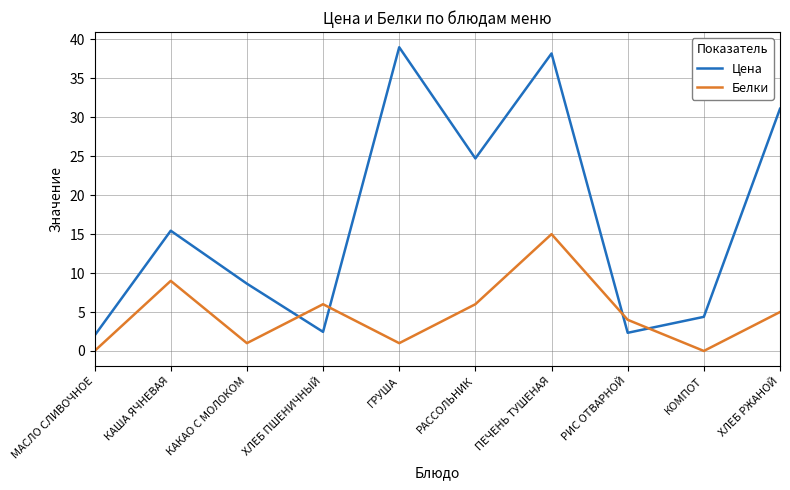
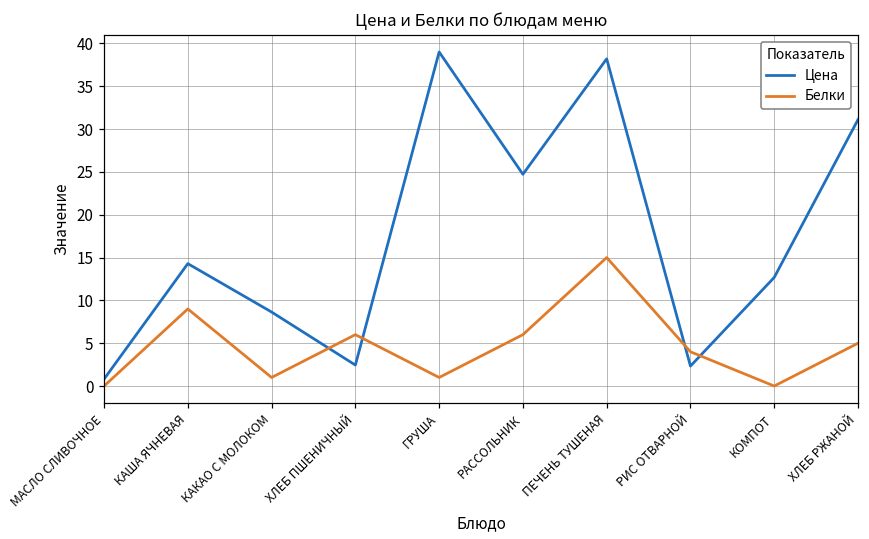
  {
    "Цена": {
-     "МАСЛО СЛИВОЧНОЕ": 2,
-     "КАША ЯЧНЕВАЯ": 15,
+     "МАСЛО СЛИВОЧНОЕ": 1,
+     "КАША ЯЧНЕВАЯ": 14,
      "КАКАО С МОЛОКОМ": 9,
      "ХЛЕБ ПШЕНИЧНЫЙ": 2,
      "ГРУША": 39,
      "РАССОЛЬНИК": 25,
      "ПЕЧЕНЬ ТУШЕНАЯ": 38,
      "РИС ОТВАРНОЙ": 2,
-     "КОМПОТ": 4,
+     "КОМПОТ": 13,
      "ХЛЕБ РЖАНОЙ": 31
    },
    "Белки": {
      "МАСЛО СЛИВОЧНОЕ": 0,
      "КАША ЯЧНЕВАЯ": 9,
      "КАКАО С МОЛОКОМ": 1,
      "ХЛЕБ ПШЕНИЧНЫЙ": 6,
      "ГРУША": 1,
      "РАССОЛЬНИК": 6,
      "ПЕЧЕНЬ ТУШЕНАЯ": 15,
      "РИС ОТВАРНОЙ": 4,
      "КОМПОТ": 0,
      "ХЛЕБ РЖАНОЙ": 5
    }
  }
